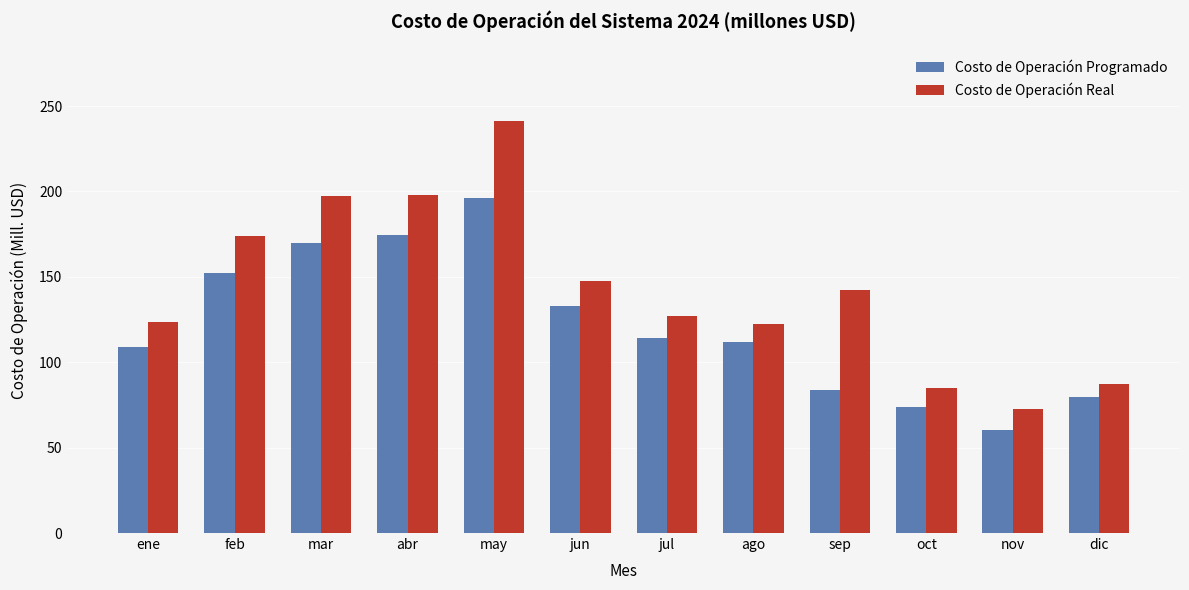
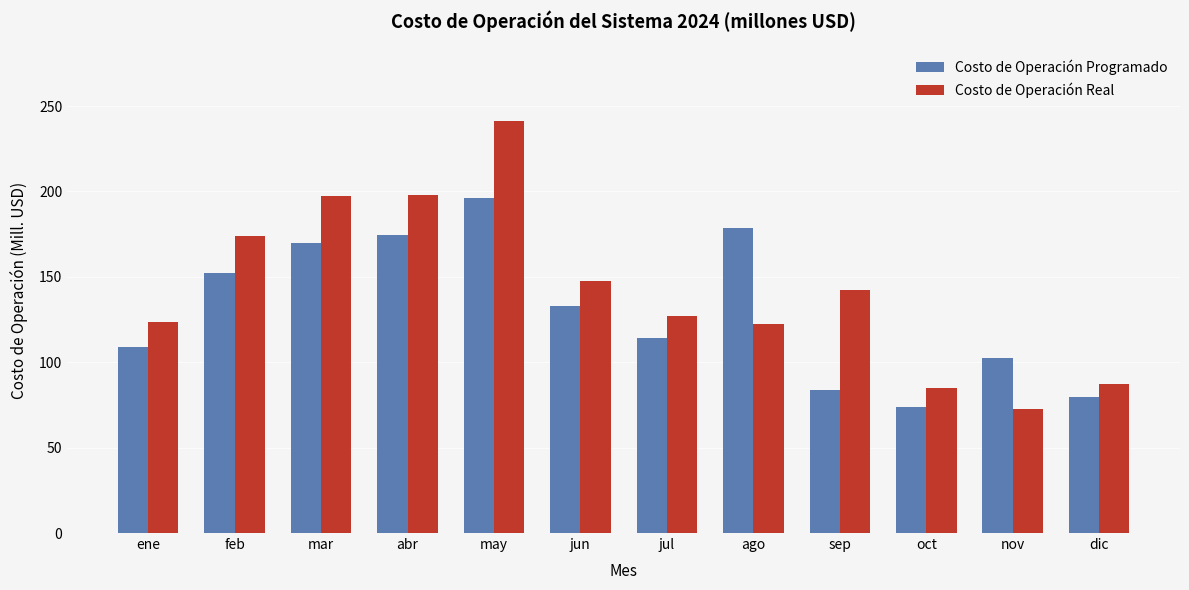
  {
    "Costo de Operación Programado": {
      "ene": 109,
      "feb": 152,
      "mar": 170,
      "abr": 175,
      "may": 196,
      "jun": 133,
      "jul": 114,
-     "ago": 112,
+     "ago": 179,
      "sep": 84,
      "oct": 74,
-     "nov": 60,
+     "nov": 102,
      "dic": 80
    },
    "Costo de Operación Real": {
      "ene": 124,
      "feb": 174,
      "mar": 197,
      "abr": 198,
      "may": 241,
      "jun": 147,
      "jul": 127,
      "ago": 123,
      "sep": 142,
      "oct": 85,
      "nov": 72,
      "dic": 87
    }
  }
